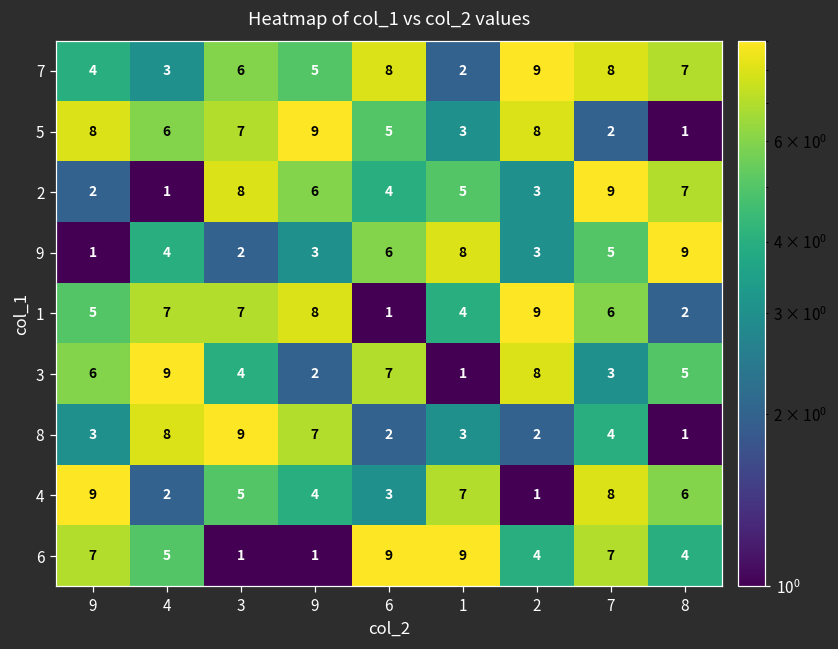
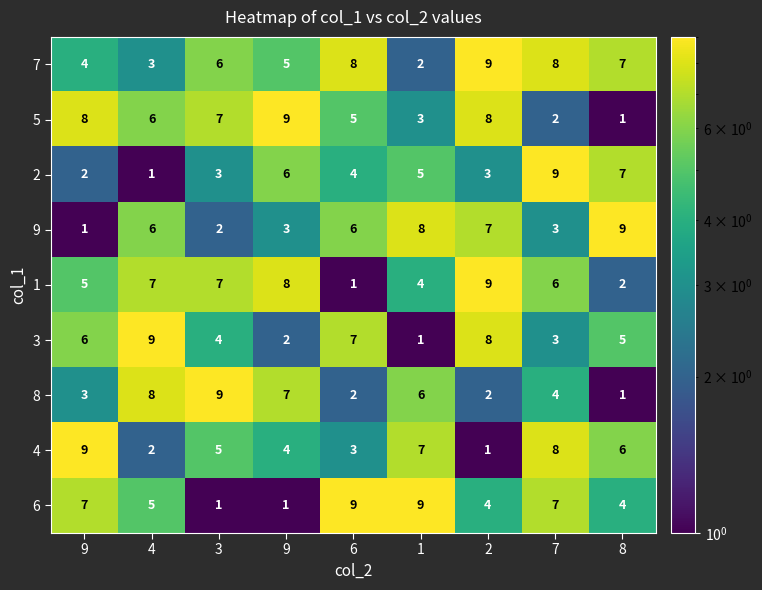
  {
    "7": {
      "4": 3,
      "3": 6,
      "6": 8,
      "1": 2,
      "2": 9,
      "7": 8,
      "8": 7
    },
    "5": {
      "4": 6,
      "3": 7,
      "6": 5,
      "1": 3,
      "2": 8,
      "7": 2,
      "8": 1
    },
    "2": {
      "4": 1,
-     "3": 8,
+     "3": 3,
      "6": 4,
      "1": 5,
      "2": 3,
      "7": 9,
      "8": 7
    },
    "9": {
-     "4": 4,
+     "4": 6,
      "3": 2,
      "6": 6,
      "1": 8,
-     "2": 3,
-     "7": 5,
+     "2": 7,
+     "7": 3,
      "8": 9
    },
    "1": {
      "4": 7,
      "3": 7,
      "6": 1,
      "1": 4,
      "2": 9,
      "7": 6,
      "8": 2
    },
    "3": {
      "4": 9,
      "3": 4,
      "6": 7,
      "1": 1,
      "2": 8,
      "7": 3,
      "8": 5
    },
    "8": {
      "4": 8,
      "3": 9,
      "6": 2,
-     "1": 3,
+     "1": 6,
      "2": 2,
      "7": 4,
      "8": 1
    },
    "4": {
      "4": 2,
      "3": 5,
      "6": 3,
      "1": 7,
      "2": 1,
      "7": 8,
      "8": 6
    },
    "6": {
      "4": 5,
      "3": 1,
      "6": 9,
      "1": 9,
      "2": 4,
      "7": 7,
      "8": 4
    }
  }
